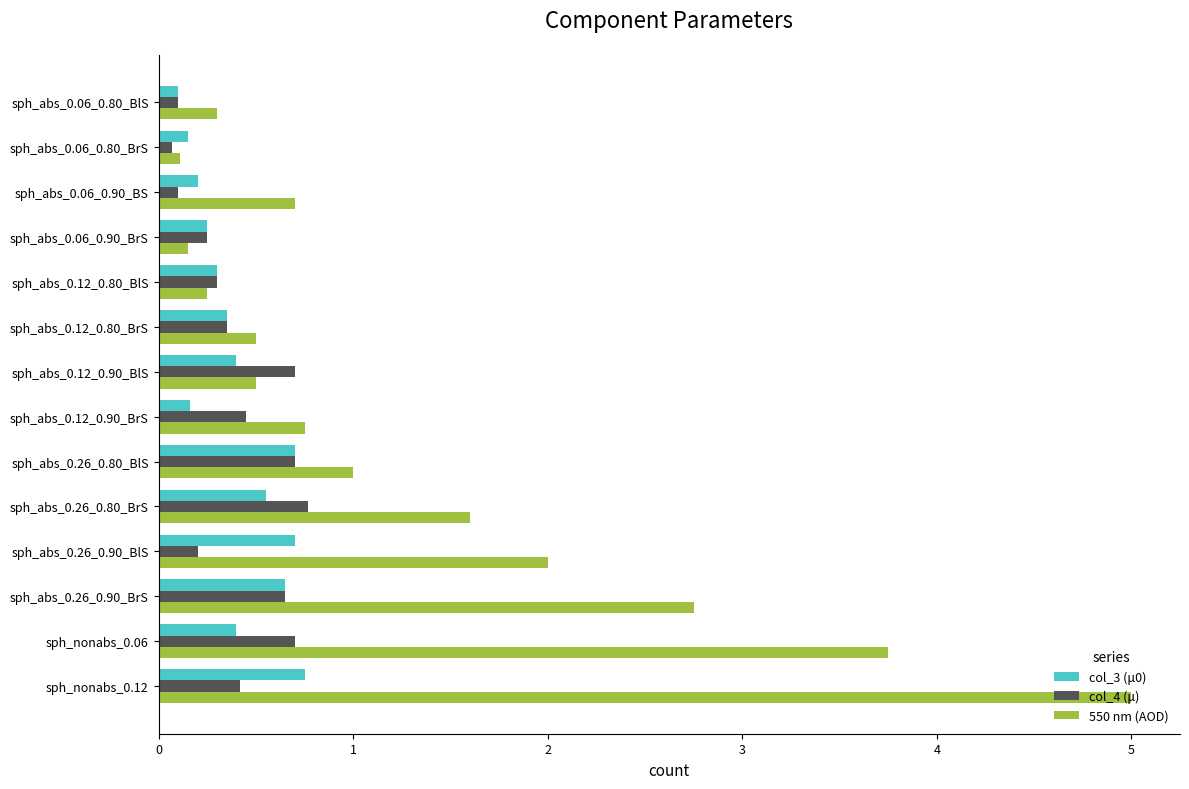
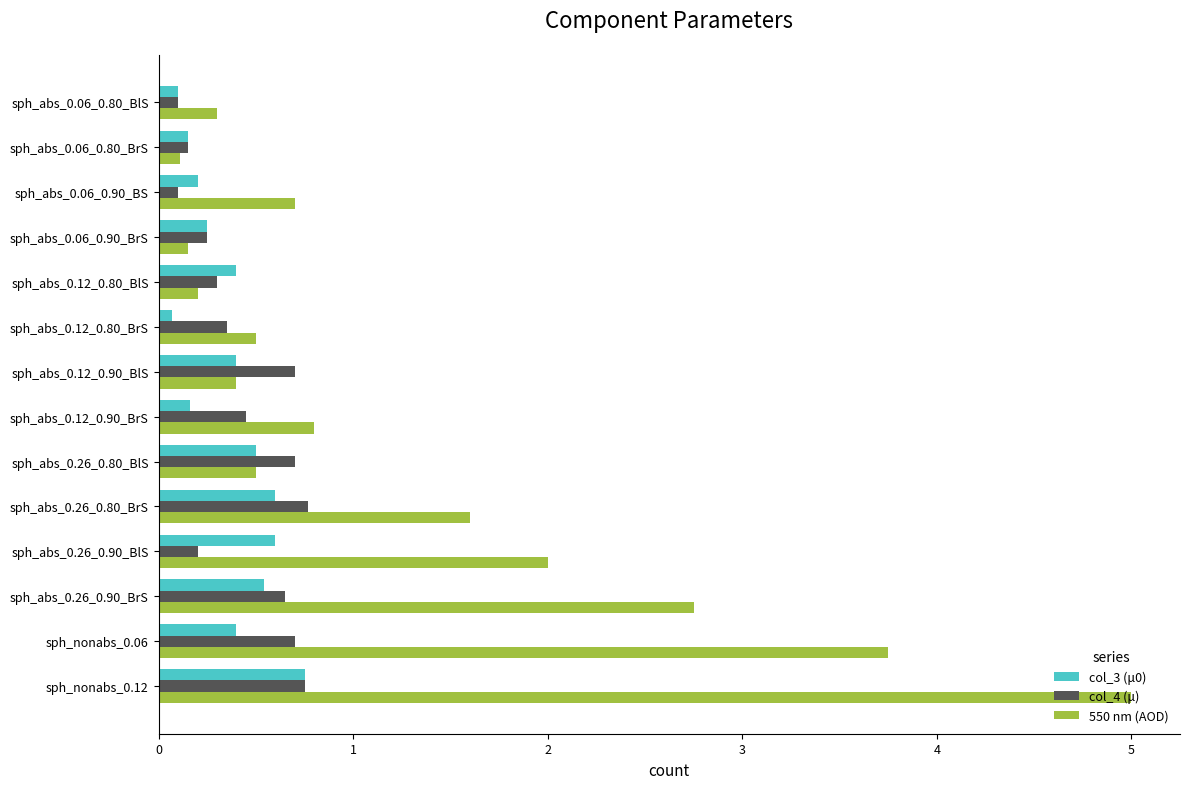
  {
    "col_3 (μ0)": {
      "sph_abs_0.06_0.80_BlS": 0.10,
      "sph_abs_0.06_0.80_BrS": 0.15,
      "sph_abs_0.06_0.90_BS": 0.20,
      "sph_abs_0.06_0.90_BrS": 0.25,
-     "sph_abs_0.12_0.80_BlS": 0.3,
-     "sph_abs_0.12_0.80_BrS": 0.35,
+     "sph_abs_0.12_0.80_BlS": 0.4,
+     "sph_abs_0.12_0.80_BrS": 0.07,
      "sph_abs_0.12_0.90_BlS": 0.40,
      "sph_abs_0.12_0.90_BrS": 0.16,
-     "sph_abs_0.26_0.80_BlS": 0.7,
-     "sph_abs_0.26_0.80_BrS": 0.55,
-     "sph_abs_0.26_0.90_BlS": 0.7,
-     "sph_abs_0.26_0.90_BrS": 0.65,
+     "sph_abs_0.26_0.80_BlS": 0.5,
+     "sph_abs_0.26_0.80_BrS": 0.60,
+     "sph_abs_0.26_0.90_BlS": 0.6,
+     "sph_abs_0.26_0.90_BrS": 0.54,
      "sph_nonabs_0.06": 0.40,
      "sph_nonabs_0.12": 0.75
    },
    "col_4 (μ)": {
      "sph_abs_0.06_0.80_BlS": 0.10,
-     "sph_abs_0.06_0.80_BrS": 0.07,
+     "sph_abs_0.06_0.80_BrS": 0.15,
      "sph_abs_0.06_0.90_BS": 0.10,
      "sph_abs_0.06_0.90_BrS": 0.25,
      "sph_abs_0.12_0.80_BlS": 0.30,
      "sph_abs_0.12_0.80_BrS": 0.35,
      "sph_abs_0.12_0.90_BlS": 0.70,
      "sph_abs_0.12_0.90_BrS": 0.45,
      "sph_abs_0.26_0.80_BlS": 0.70,
      "sph_abs_0.26_0.80_BrS": 0.77,
      "sph_abs_0.26_0.90_BlS": 0.20,
      "sph_abs_0.26_0.90_BrS": 0.65,
      "sph_nonabs_0.06": 0.70,
-     "sph_nonabs_0.12": 0.42
+     "sph_nonabs_0.12": 0.75
    },
    "550 nm (AOD)": {
      "sph_abs_0.06_0.80_BlS": 0.30,
      "sph_abs_0.06_0.80_BrS": 0.11,
      "sph_abs_0.06_0.90_BS": 0.70,
      "sph_abs_0.06_0.90_BrS": 0.15,
-     "sph_abs_0.12_0.80_BlS": 0.25,
+     "sph_abs_0.12_0.80_BlS": 0.20,
      "sph_abs_0.12_0.80_BrS": 0.50,
-     "sph_abs_0.12_0.90_BlS": 0.5,
-     "sph_abs_0.12_0.90_BrS": 0.75,
-     "sph_abs_0.26_0.80_BlS": 1.0,
+     "sph_abs_0.12_0.90_BlS": 0.4,
+     "sph_abs_0.12_0.90_BrS": 0.80,
+     "sph_abs_0.26_0.80_BlS": 0.5,
      "sph_abs_0.26_0.80_BrS": 1.60,
      "sph_abs_0.26_0.90_BlS": 2.00,
      "sph_abs_0.26_0.90_BrS": 2.75,
      "sph_nonabs_0.06": 3.75,
      "sph_nonabs_0.12": 5.00
    }
  }
